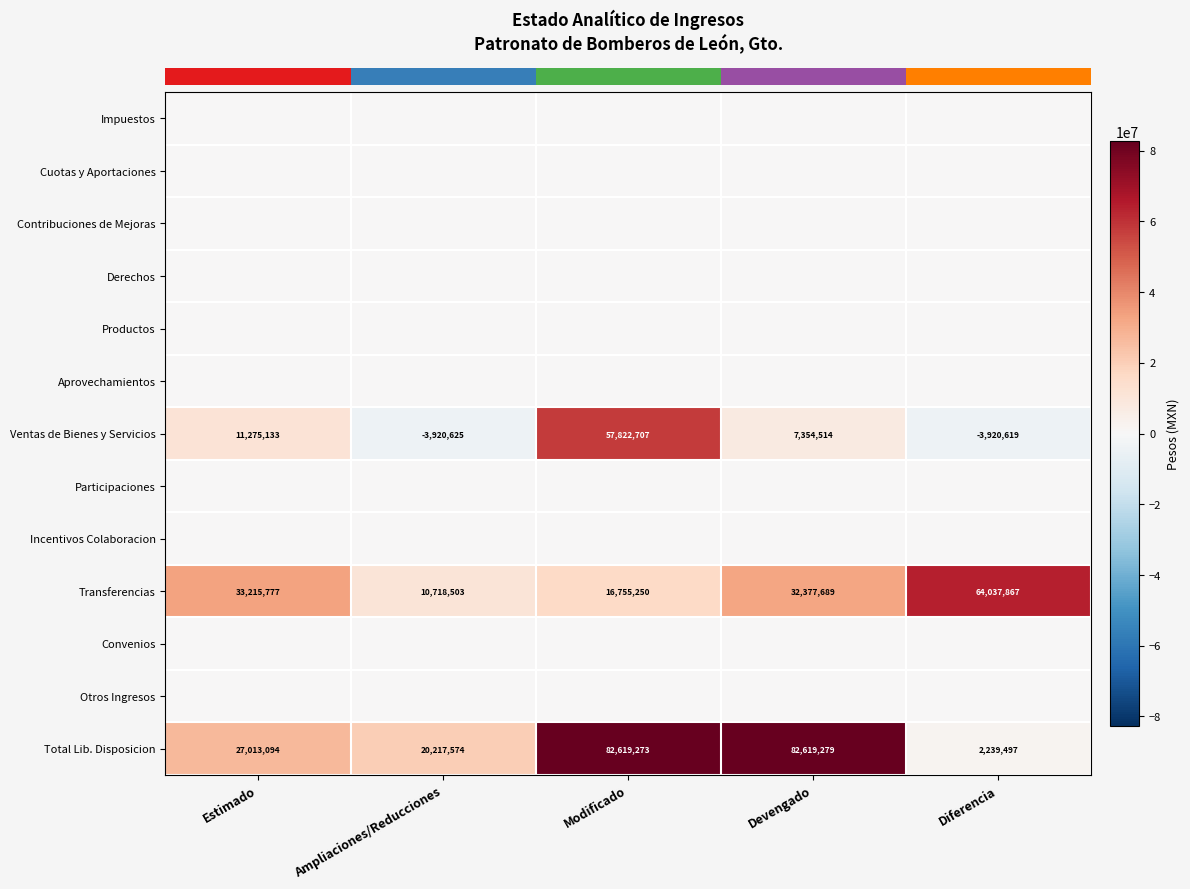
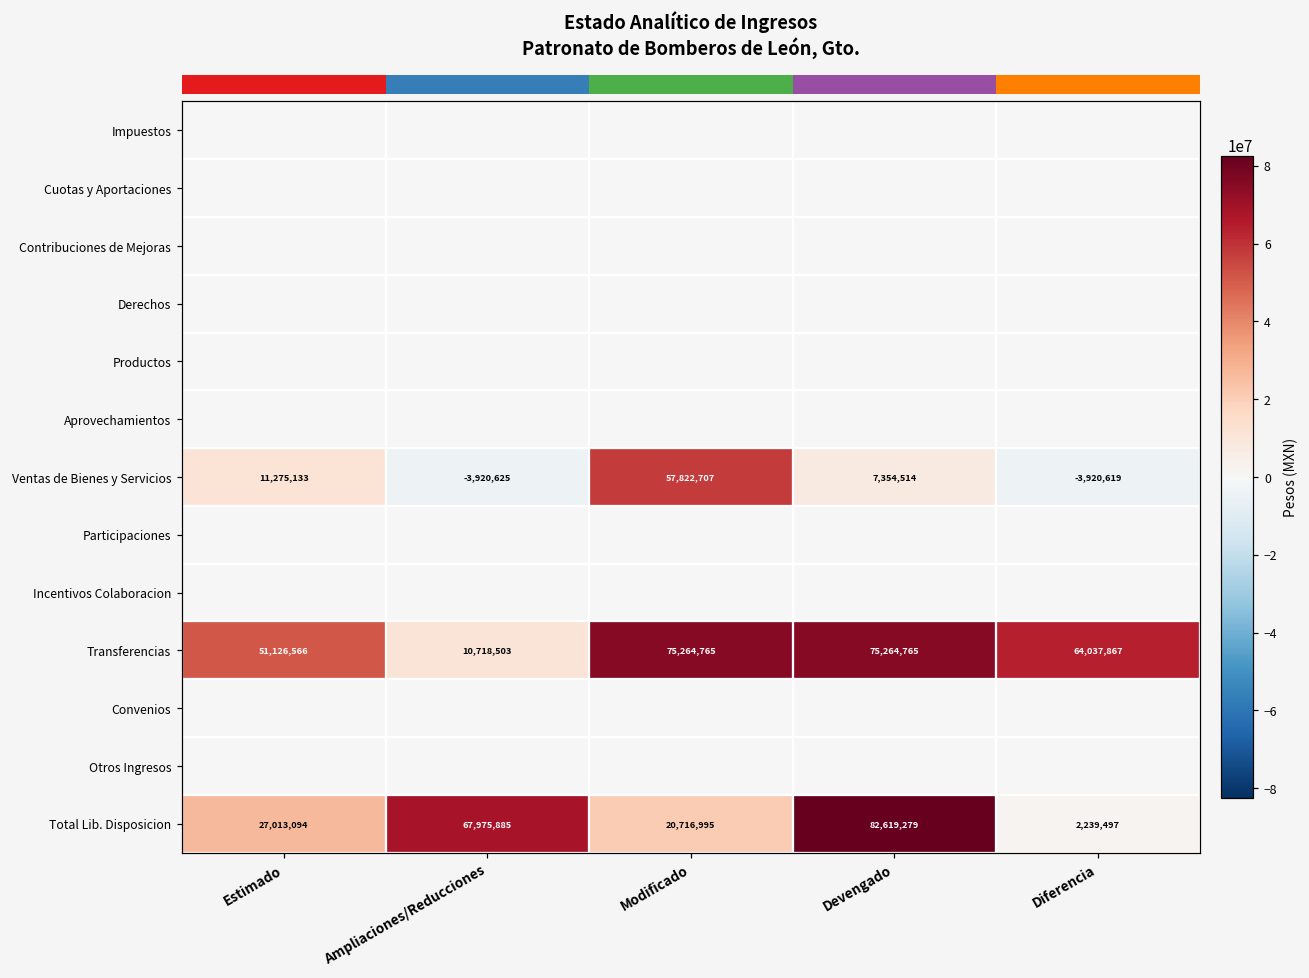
  {
    "Ventas de Bienes y Servicios": {
      "Estimado": "11,275,133",
      "Ampliaciones/Reducciones": "-3,920,625",
      "Modificado": "57,822,707",
      "Devengado": "7,354,514",
      "Diferencia": "-3,920,619"
    },
    "Transferencias": {
-     "Estimado": "33,215,777",
+     "Estimado": "51,126,566",
      "Ampliaciones/Reducciones": "10,718,503",
-     "Modificado": "16,755,250",
-     "Devengado": "32,377,689",
+     "Modificado": "75,264,765",
+     "Devengado": "75,264,765",
      "Diferencia": "64,037,867"
    },
    "Total Lib. Disposicion": {
      "Estimado": "27,013,094",
-     "Ampliaciones/Reducciones": "20,217,574",
-     "Modificado": "82,619,273",
+     "Ampliaciones/Reducciones": "67,975,885",
+     "Modificado": "20,716,995",
      "Devengado": "82,619,279",
      "Diferencia": "2,239,497"
    }
  }
